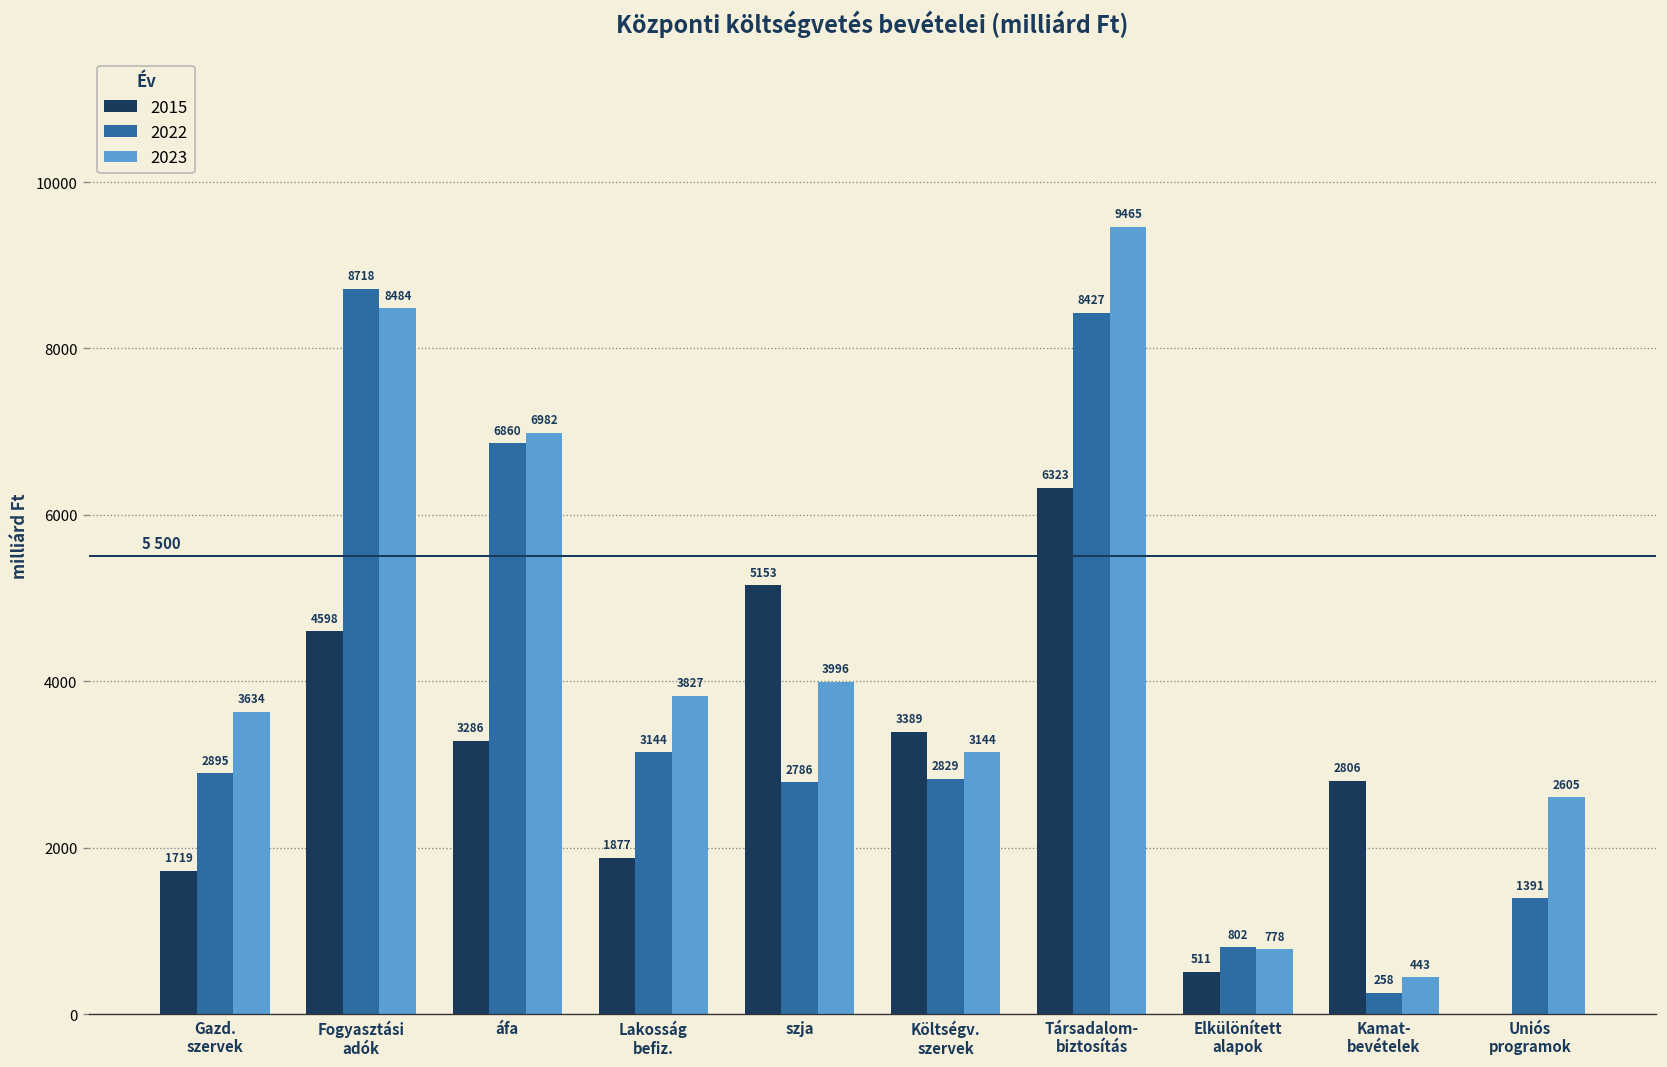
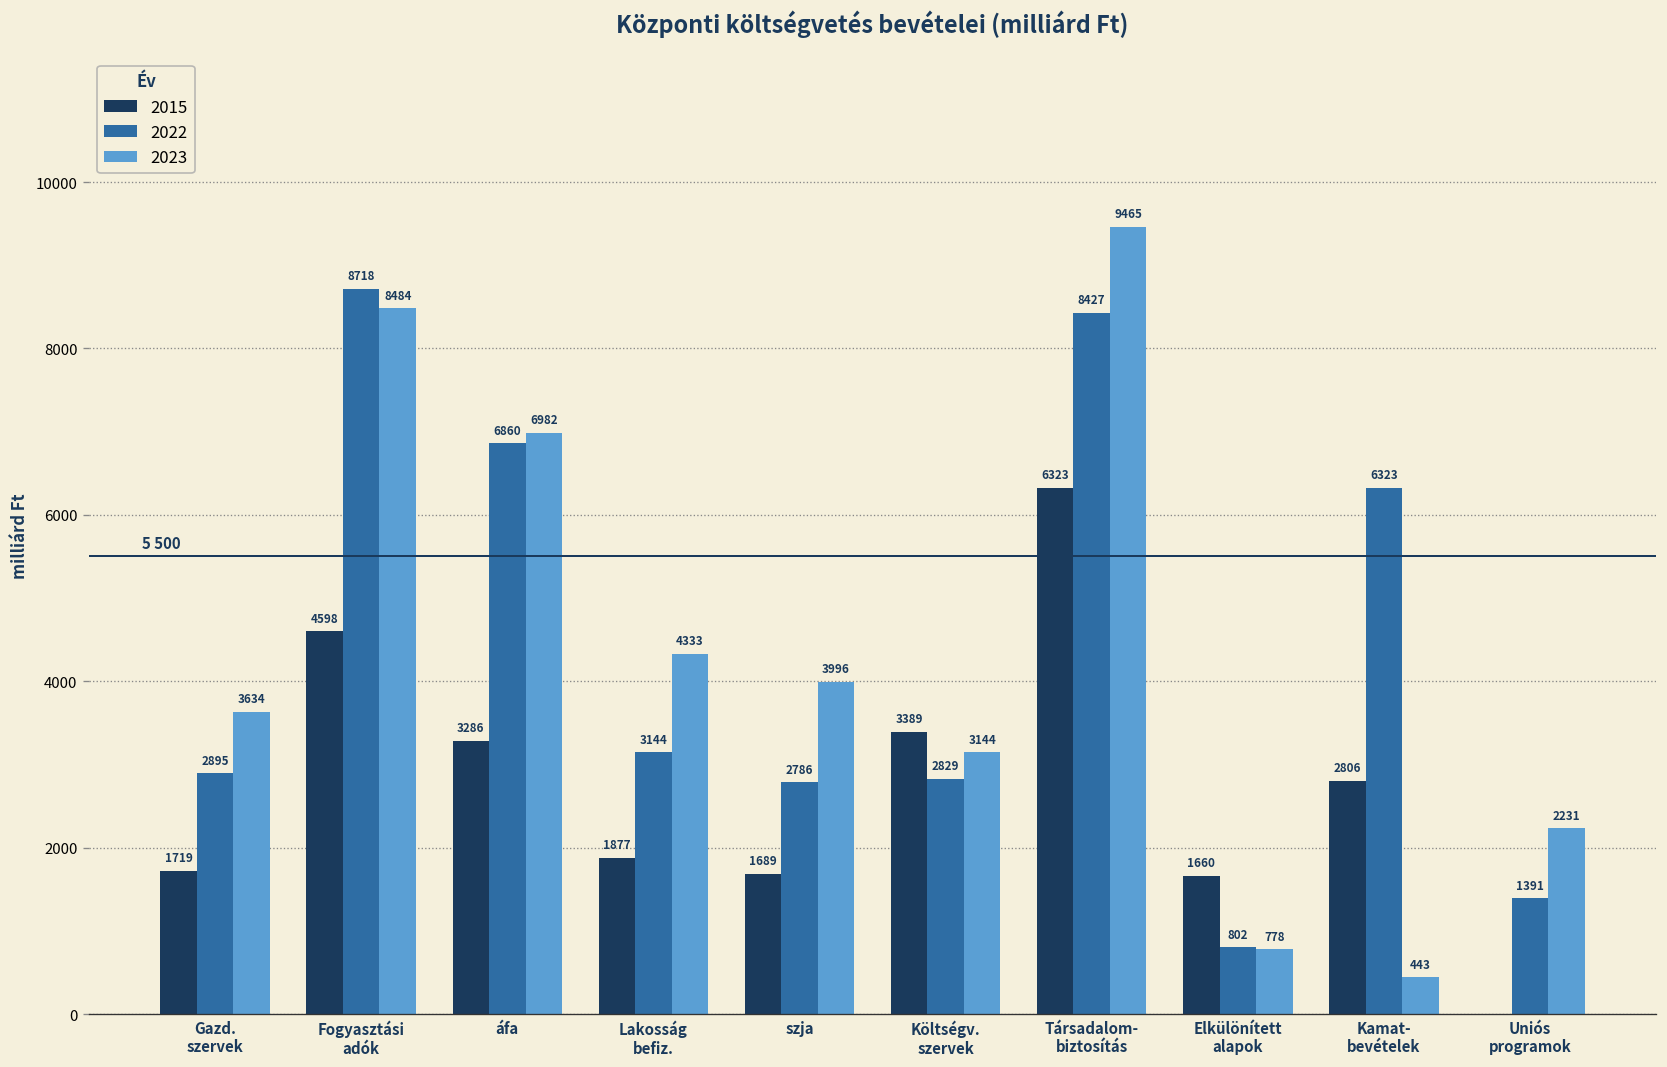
  {
    "2015": {
      "Gazd. szervek": 1719,
      "Fogyasztási adók": 4598,
      "áfa": 3286,
      "Lakosság befiz.": 1877,
-     "szja": 5153,
+     "szja": 1689,
      "Költségv. szervek": 3389,
      "Társadalom- biztosítás": 6323,
-     "Elkülönített alapok": 511,
+     "Elkülönített alapok": 1660,
      "Kamat- bevételek": 2806
    },
    "2022": {
      "Gazd. szervek": 2895,
      "Fogyasztási adók": 8718,
      "áfa": 6860,
      "Lakosság befiz.": 3144,
      "szja": 2786,
      "Költségv. szervek": 2829,
      "Társadalom- biztosítás": 8427,
      "Elkülönített alapok": 802,
-     "Kamat- bevételek": 258,
+     "Kamat- bevételek": 6323,
      "Uniós programok": 1391
    },
    "2023": {
      "Gazd. szervek": 3634,
      "Fogyasztási adók": 8484,
      "áfa": 6982,
-     "Lakosság befiz.": 3827,
+     "Lakosság befiz.": 4333,
      "szja": 3996,
      "Költségv. szervek": 3144,
      "Társadalom- biztosítás": 9465,
      "Elkülönített alapok": 778,
      "Kamat- bevételek": 443,
-     "Uniós programok": 2605
+     "Uniós programok": 2231
    }
  }
